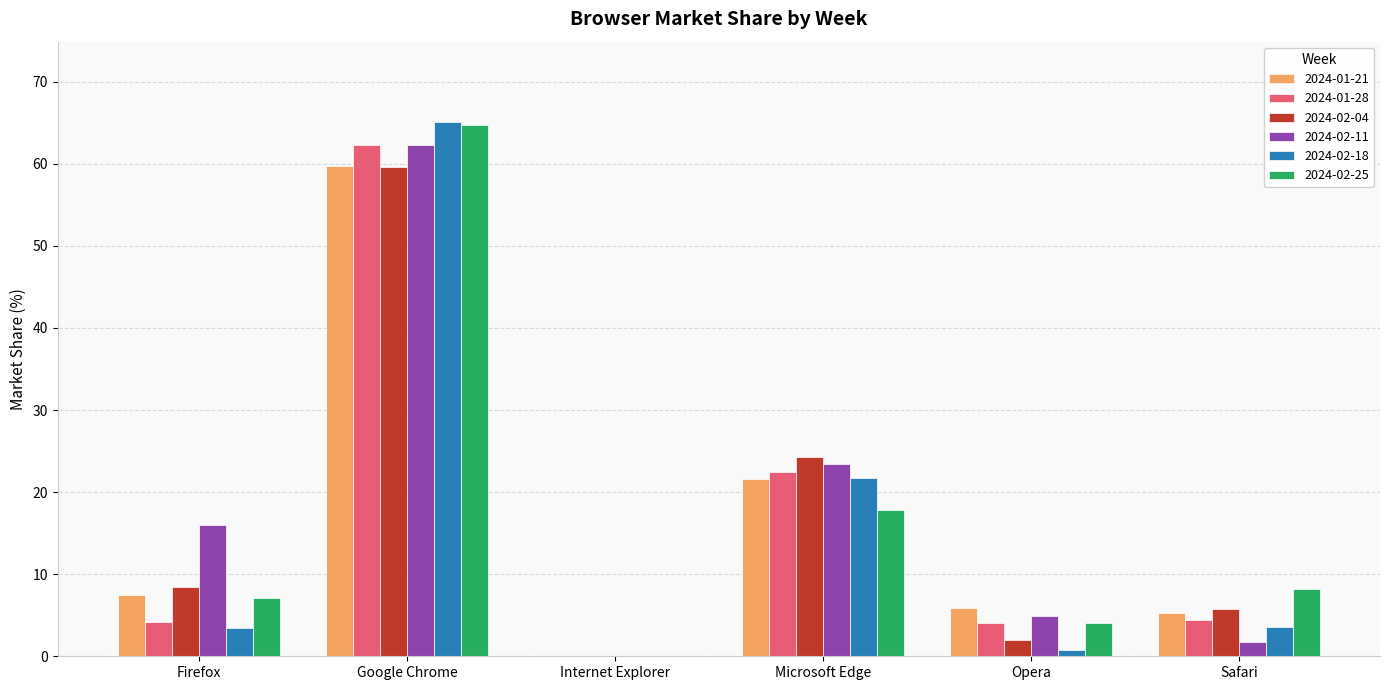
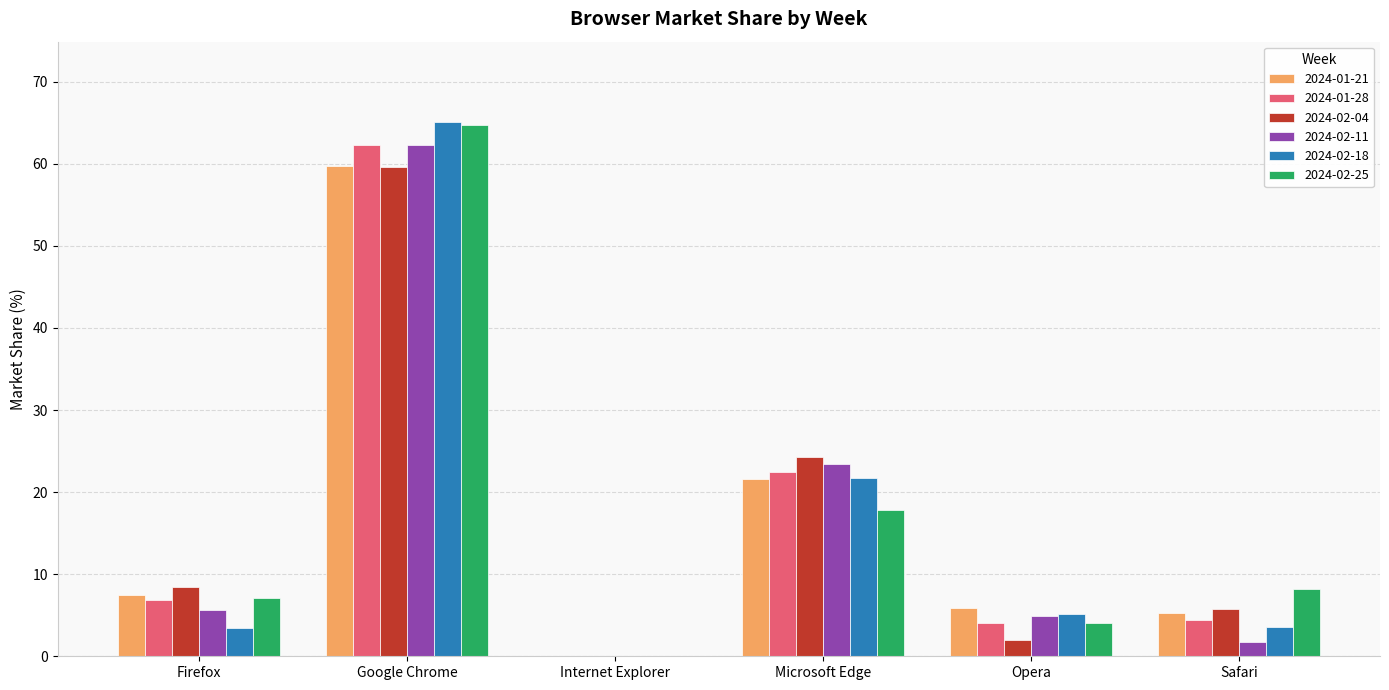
  {
    "2024-01-21": {
      "Firefox": 8,
      "Google Chrome": 60,
      "Internet Explorer": 0,
      "Microsoft Edge": 22,
      "Opera": 6,
      "Safari": 5
    },
    "2024-01-28": {
-     "Firefox": 4,
+     "Firefox": 7,
      "Google Chrome": 62,
      "Internet Explorer": 0,
      "Microsoft Edge": 22,
      "Opera": 4,
      "Safari": 4
    },
    "2024-02-04": {
      "Firefox": 8,
      "Google Chrome": 60,
      "Internet Explorer": 0,
      "Microsoft Edge": 24,
      "Opera": 2,
      "Safari": 6
    },
    "2024-02-11": {
-     "Firefox": 16,
+     "Firefox": 6,
      "Google Chrome": 62,
      "Internet Explorer": 0,
      "Microsoft Edge": 23,
      "Opera": 5,
      "Safari": 2
    },
    "2024-02-18": {
      "Firefox": 3,
      "Google Chrome": 65,
      "Internet Explorer": 0,
      "Microsoft Edge": 22,
-     "Opera": 1,
+     "Opera": 5,
      "Safari": 4
    },
    "2024-02-25": {
      "Firefox": 7,
      "Google Chrome": 65,
      "Internet Explorer": 0,
      "Microsoft Edge": 18,
      "Opera": 4,
      "Safari": 8
    }
  }
